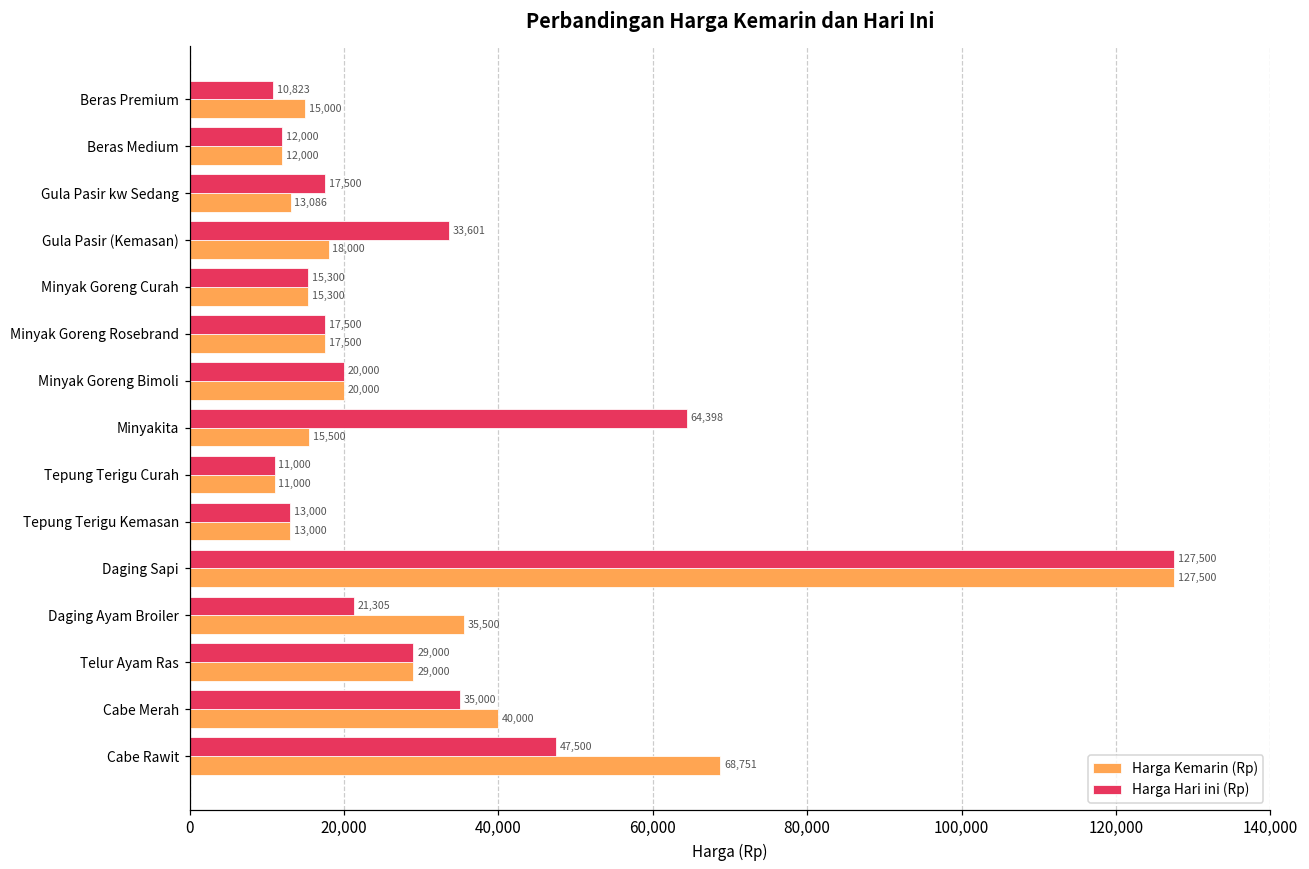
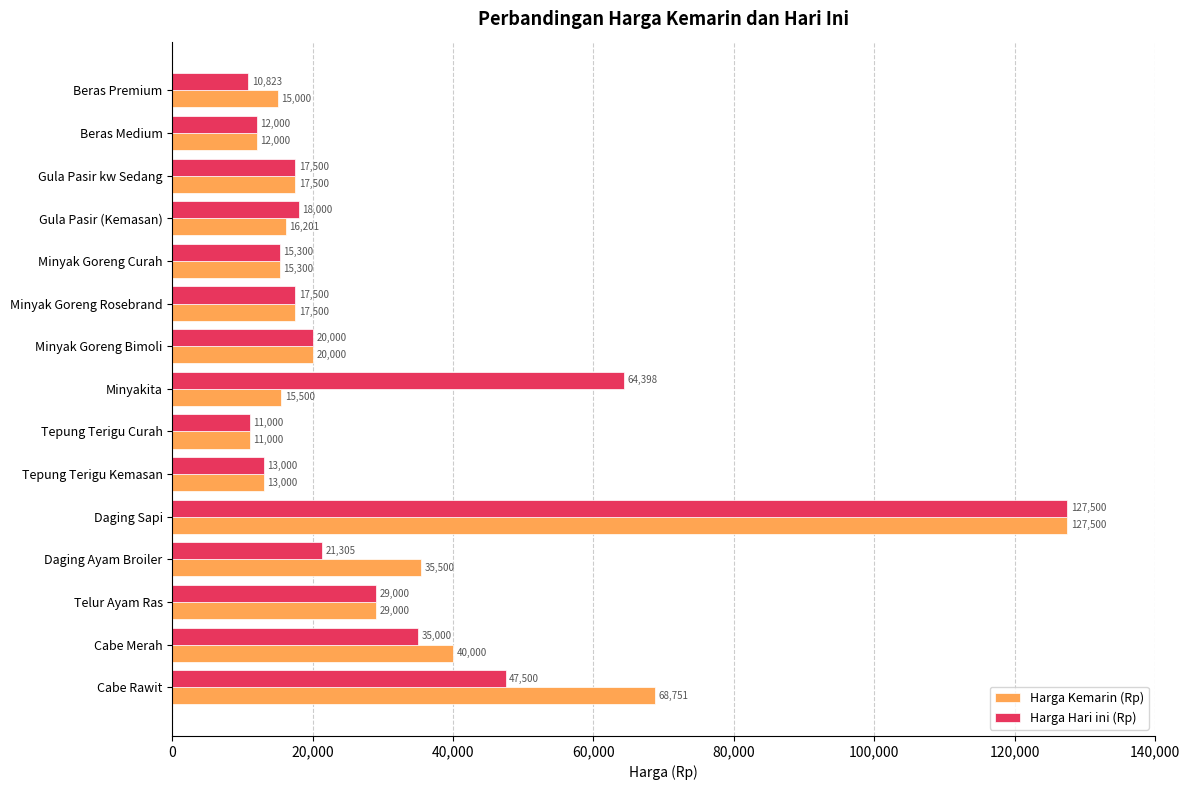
  {
    "Harga Kemarin (Rp)": {
      "Beras Premium": "15,000",
      "Beras Medium": "12,000",
-     "Gula Pasir kw Sedang": "13,086",
-     "Gula Pasir (Kemasan)": "18,000",
+     "Gula Pasir kw Sedang": "17,500",
+     "Gula Pasir (Kemasan)": "16,201",
      "Minyak Goreng Curah": "15,300",
      "Minyak Goreng Rosebrand": "17,500",
      "Minyak Goreng Bimoli": "20,000",
      "Minyakita": "15,500",
      "Tepung Terigu Curah": "11,000",
      "Tepung Terigu Kemasan": "13,000",
      "Daging Sapi": "127,500",
      "Daging Ayam Broiler": "35,500",
      "Telur Ayam Ras": "29,000",
      "Cabe Merah": "40,000",
      "Cabe Rawit": "68,751"
    },
    "Harga Hari ini (Rp)": {
      "Beras Premium": "10,823",
      "Beras Medium": "12,000",
      "Gula Pasir kw Sedang": "17,500",
-     "Gula Pasir (Kemasan)": "33,601",
+     "Gula Pasir (Kemasan)": "18,000",
      "Minyak Goreng Curah": "15,300",
      "Minyak Goreng Rosebrand": "17,500",
      "Minyak Goreng Bimoli": "20,000",
      "Minyakita": "64,398",
      "Tepung Terigu Curah": "11,000",
      "Tepung Terigu Kemasan": "13,000",
      "Daging Sapi": "127,500",
      "Daging Ayam Broiler": "21,305",
      "Telur Ayam Ras": "29,000",
      "Cabe Merah": "35,000",
      "Cabe Rawit": "47,500"
    }
  }
